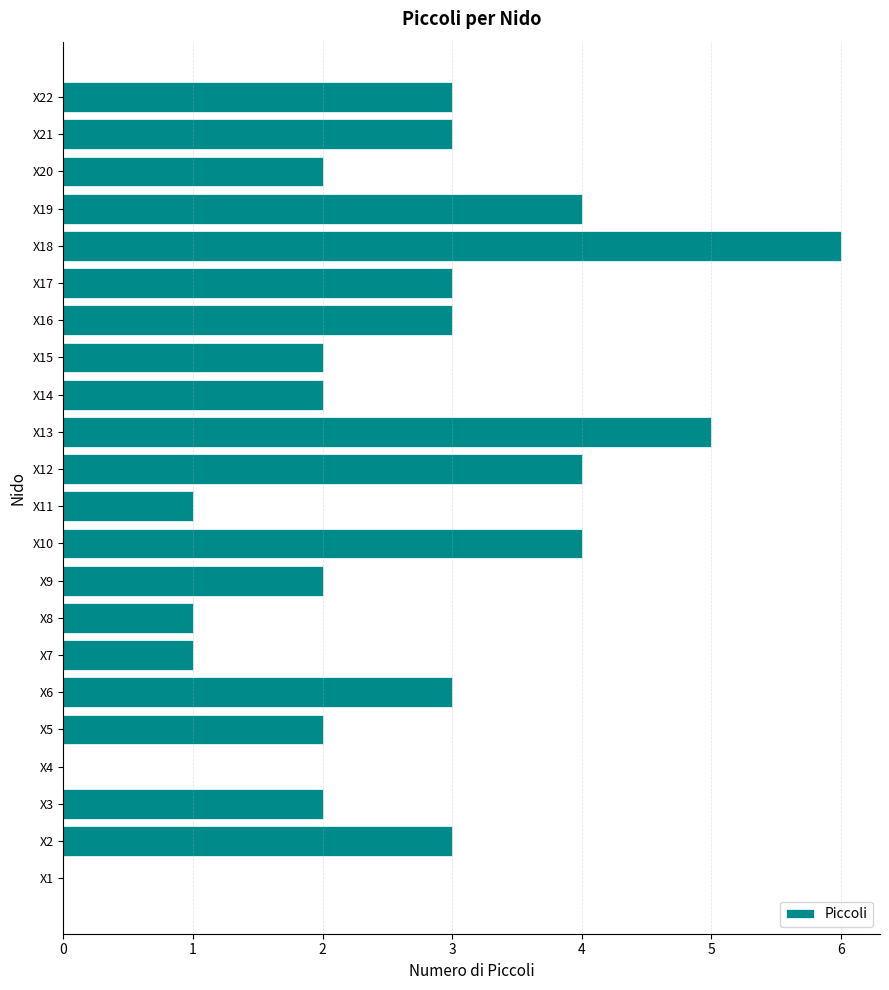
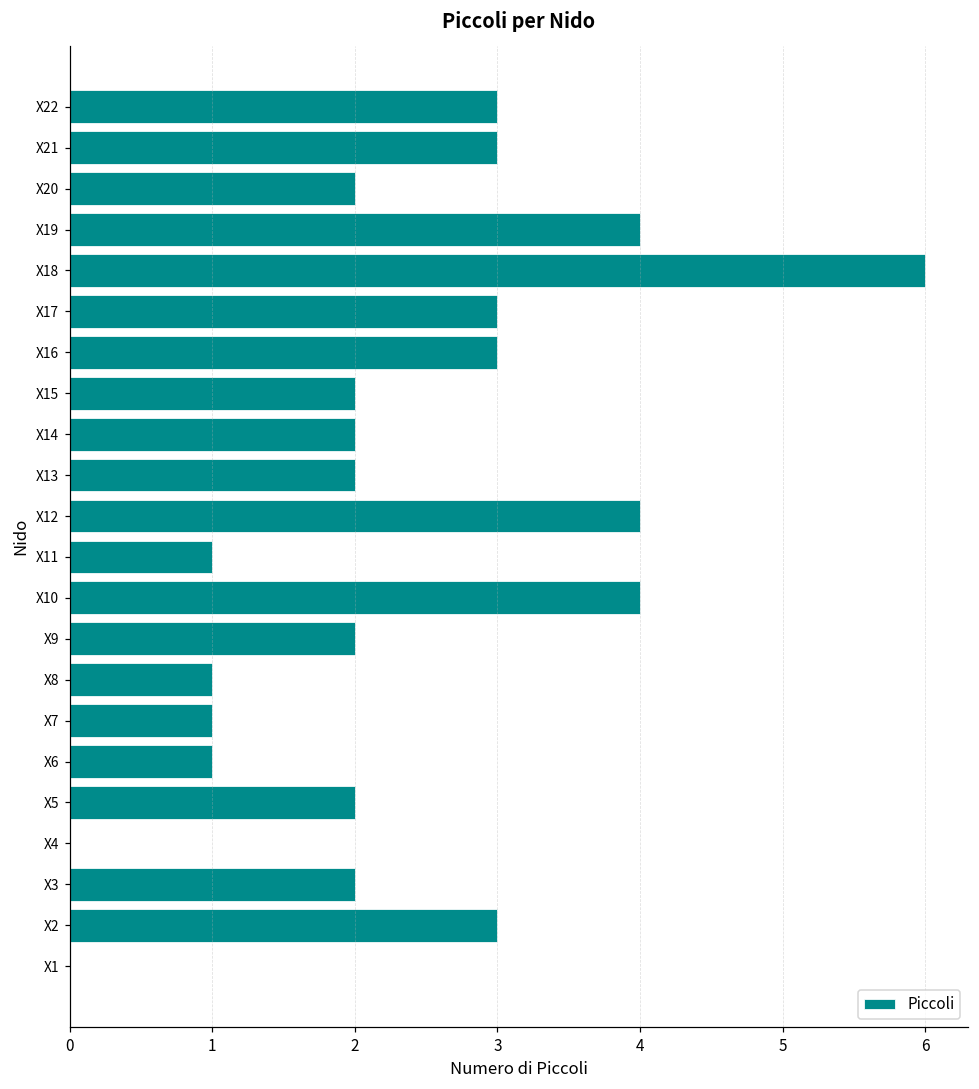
  {
    "X22": 3,
    "X21": 3,
    "X20": 2,
    "X19": 4,
    "X18": 6,
    "X17": 3,
    "X16": 3,
    "X15": 2,
    "X14": 2,
-   "X13": 5,
+   "X13": 2,
    "X12": 4,
    "X11": 1,
    "X10": 4,
    "X9": 2,
    "X8": 1,
    "X7": 1,
-   "X6": 3,
+   "X6": 1,
    "X5": 2,
    "X4": 0,
    "X3": 2,
    "X2": 3,
    "X1": 0
  }
